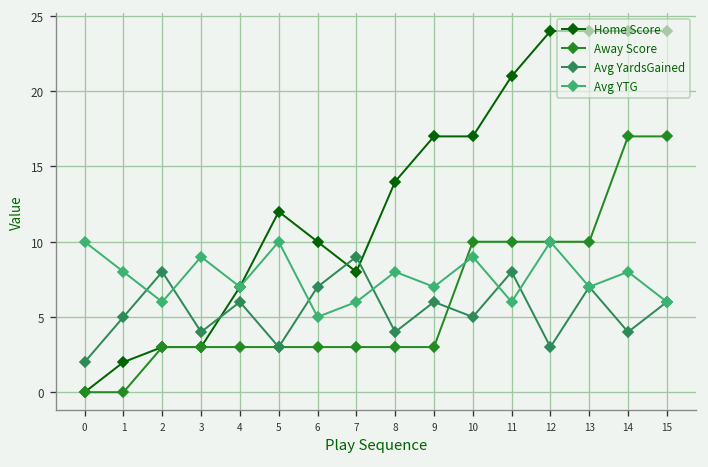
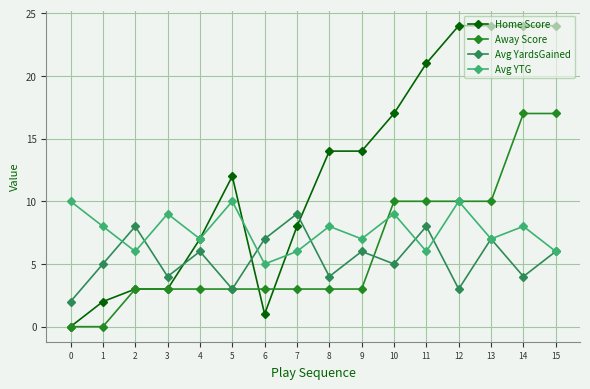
  {
    "Home Score": {
      "1": 2,
      "5": 12,
-     "6": 10,
+     "6": 1,
      "7": 8,
      "8": 14,
-     "9": 17,
+     "9": 14,
      "10": 17,
      "11": 21,
      "12": 24
    }
  }
